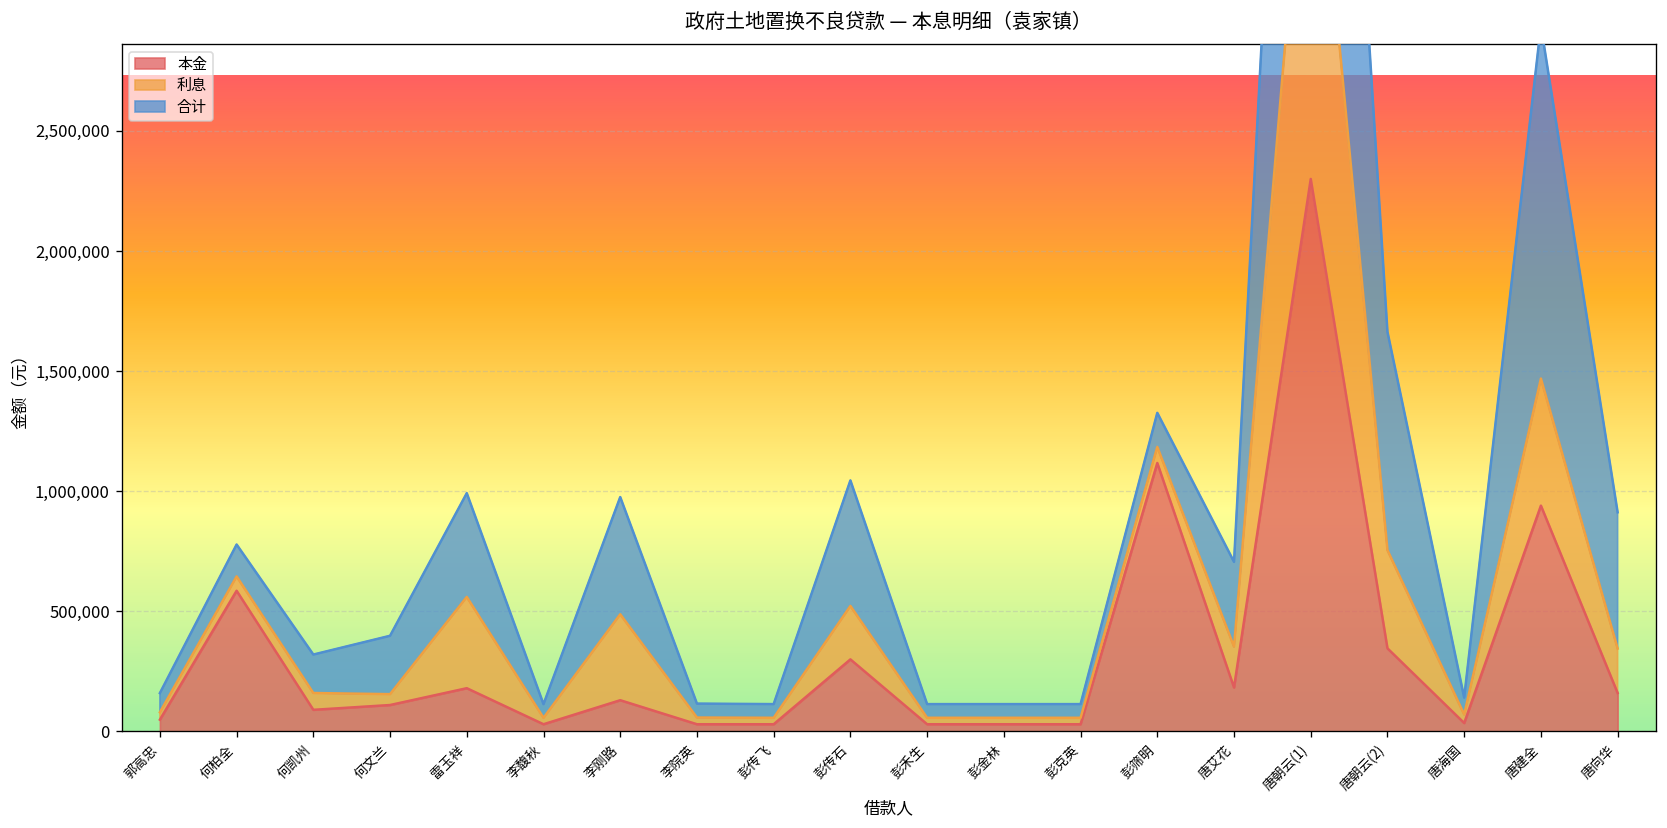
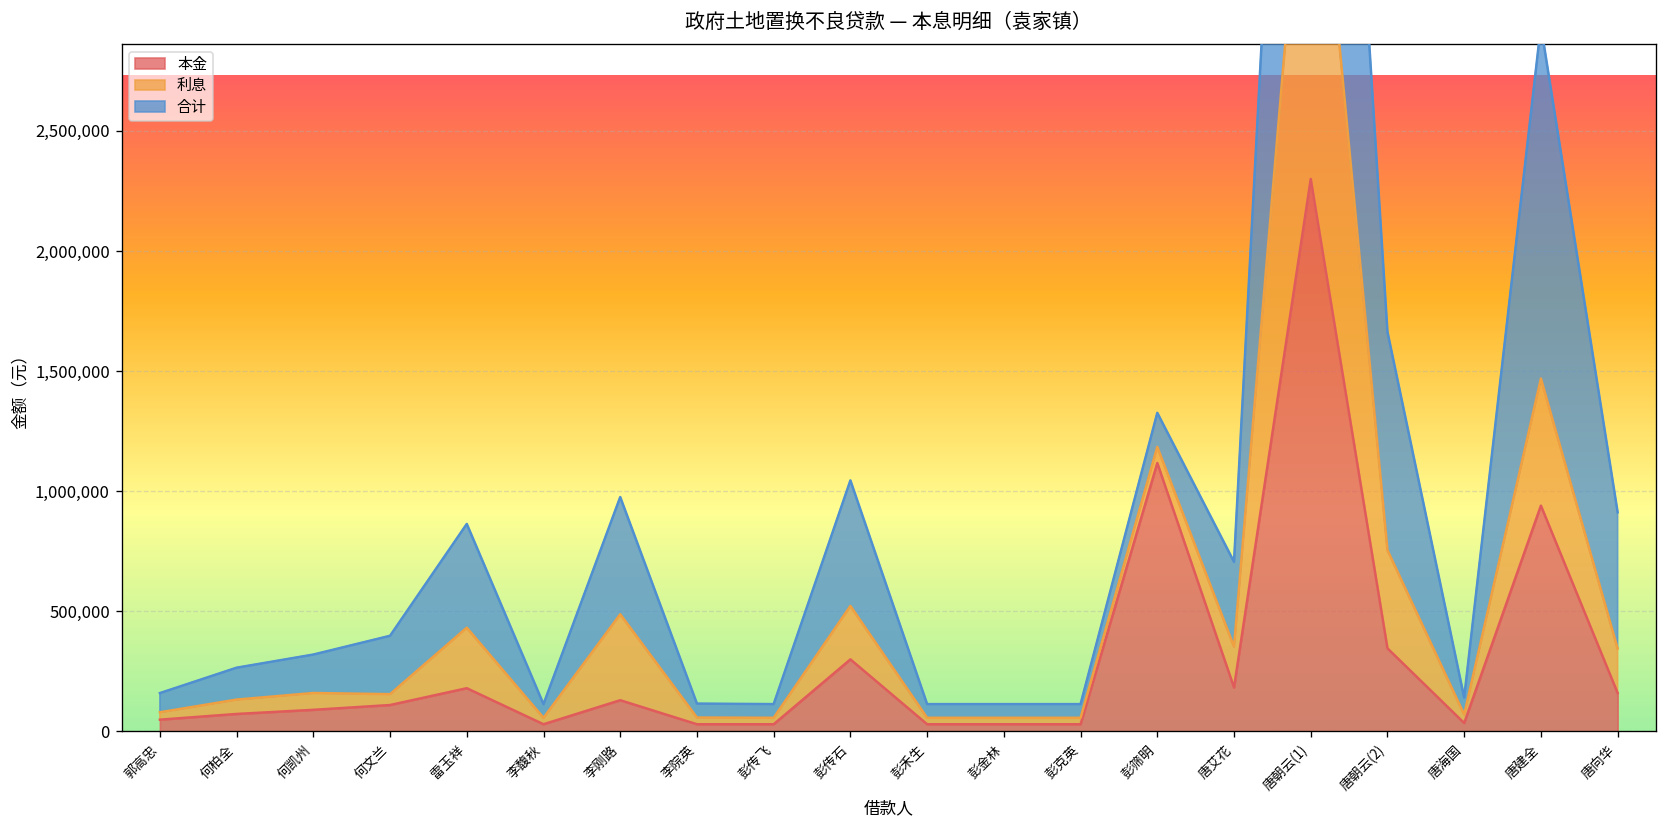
  {
    "本金": {
      "郭高忠": "50,000",
-     "何柏全": "590,000",
+     "何柏全": "70,000",
      "何凯州": "90,000",
      "何文兰": "110,000",
      "雷玉祥": "180,000",
      "李馥秋": "30,000",
      "李刚路": "130,000",
      "李院英": "30,000",
      "彭传飞": "30,000",
      "彭传石": "300,000",
      "彭禾生": "30,000",
      "彭金林": "30,000",
      "彭克英": "30,000",
      "彭筛明": "1,120,000",
      "唐艾花": "180,000",
      "唐朝云(1)": "2,300,000",
      "唐朝云(2)": "350,000",
      "唐海国": "40,000",
      "唐建全": "940,000",
      "唐向华": "160,000"
    },
    "利息": {
      "郭高忠": "30,000",
      "何柏全": "60,000",
      "何凯州": "70,000",
      "何文兰": "50,000",
-     "雷玉祥": "380,000",
+     "雷玉祥": "250,000",
      "李馥秋": "30,000",
      "李刚路": "360,000",
      "李院英": "30,000",
      "彭传飞": "30,000",
      "彭传石": "220,000",
      "彭禾生": "30,000",
      "彭金林": "30,000",
      "彭克英": "30,000",
      "彭筛明": "70,000",
      "唐艾花": "170,000",
      "唐朝云(2)": "410,000",
      "唐海国": "40,000",
      "唐建全": "530,000",
      "唐向华": "190,000"
    },
    "合计": {
      "郭高忠": "80,000",
      "何柏全": "130,000",
      "何凯州": "160,000",
      "何文兰": "240,000",
      "雷玉祥": "430,000",
      "李馥秋": "60,000",
      "李刚路": "490,000",
      "李院英": "60,000",
      "彭传飞": "60,000",
      "彭传石": "520,000",
      "彭禾生": "60,000",
      "彭金林": "60,000",
      "彭克英": "60,000",
      "彭筛明": "140,000",
      "唐艾花": "350,000",
      "唐朝云(2)": "910,000",
      "唐海国": "70,000",
      "唐向华": "570,000"
    }
  }
